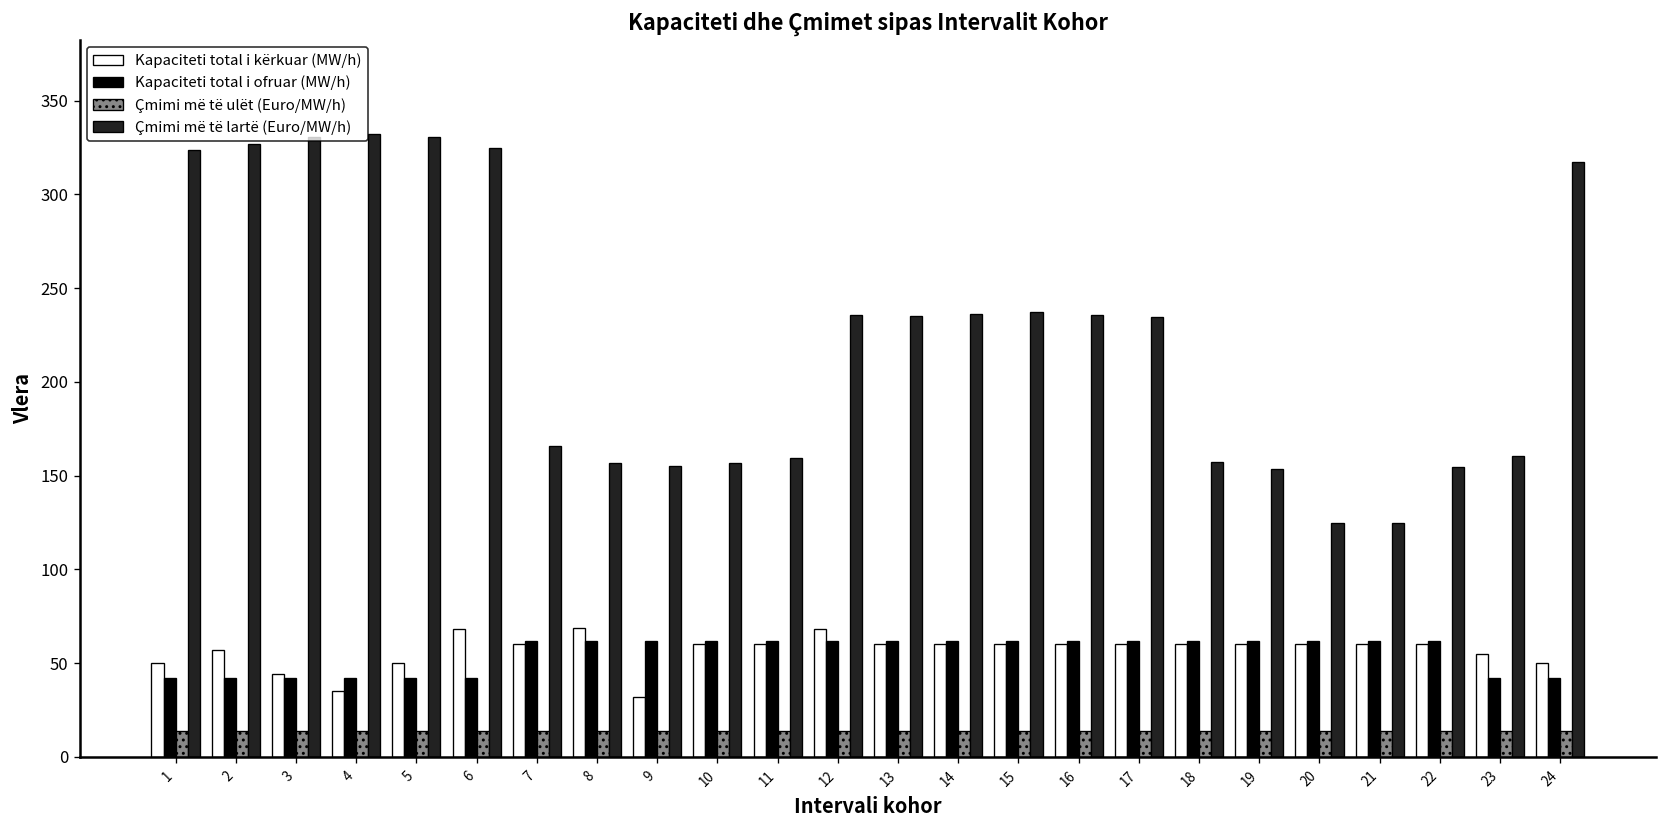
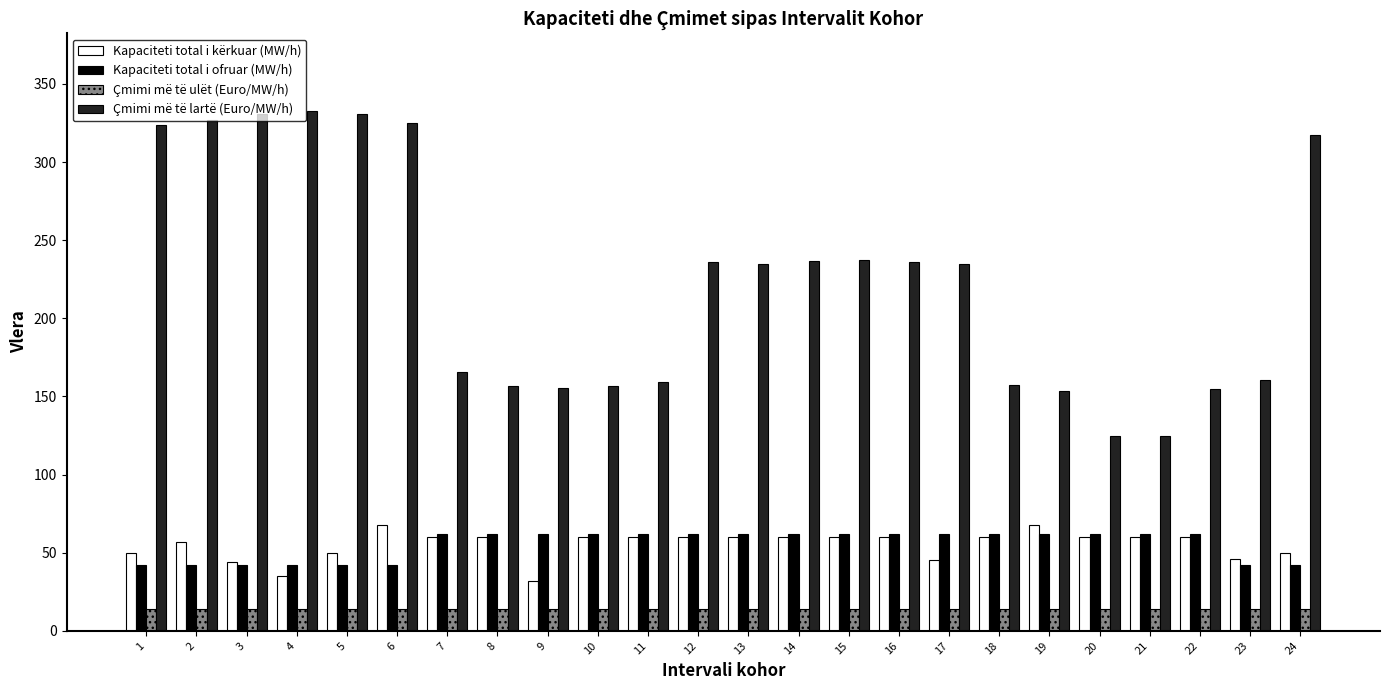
  {
    "Kapaciteti total i kërkuar (MW/h)": {
      "1": 50,
      "2": 57,
      "3": 44,
      "4": 35,
      "5": 50,
      "6": 68,
      "7": 60,
-     "8": 69,
+     "8": 60,
      "9": 32,
      "10": 60,
      "11": 60,
-     "12": 68,
+     "12": 60,
      "13": 60,
      "14": 60,
      "15": 60,
      "16": 60,
-     "17": 60,
+     "17": 45,
      "18": 60,
-     "19": 60,
+     "19": 68,
      "20": 60,
      "21": 60,
      "22": 60,
-     "23": 55,
+     "23": 46,
      "24": 50
    },
    "Çmimi më të ulët (Euro/MW/h)": {
      "1": 14,
      "2": 14,
      "3": 14,
      "4": 14,
      "5": 14,
      "6": 14,
      "7": 14,
      "8": 14,
      "9": 14,
      "10": 14,
      "11": 14,
      "12": 14,
      "13": 14,
      "14": 14,
      "15": 14,
      "16": 14,
      "17": 14,
      "18": 14,
      "19": 14,
      "20": 14,
      "21": 14,
      "22": 14,
      "23": 14,
      "24": 14
    }
  }
